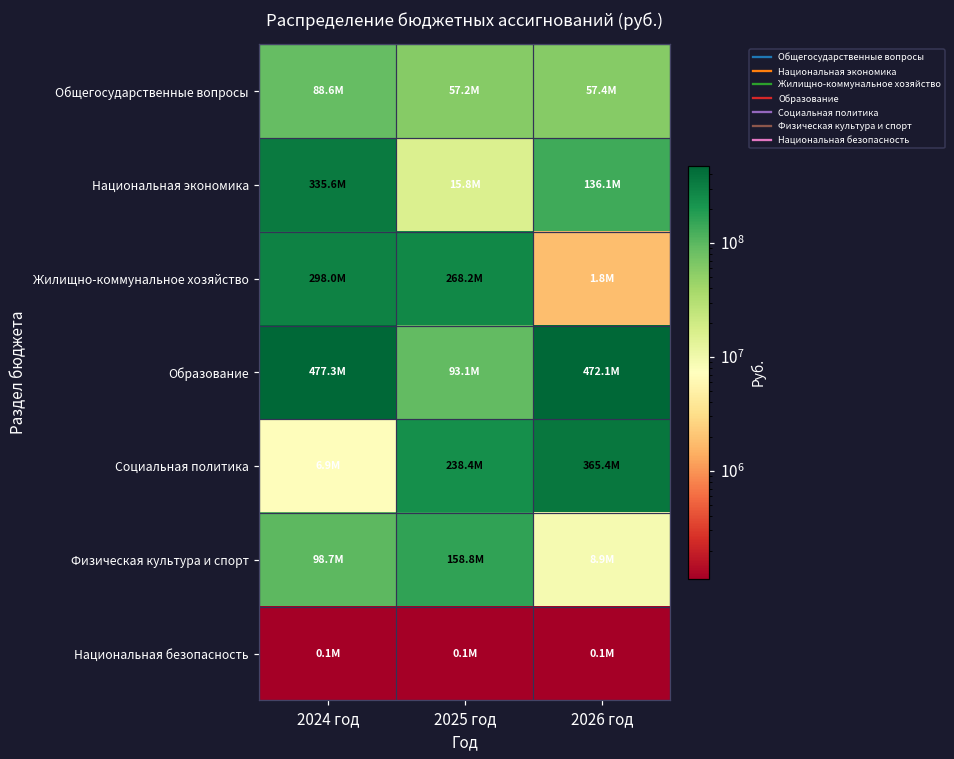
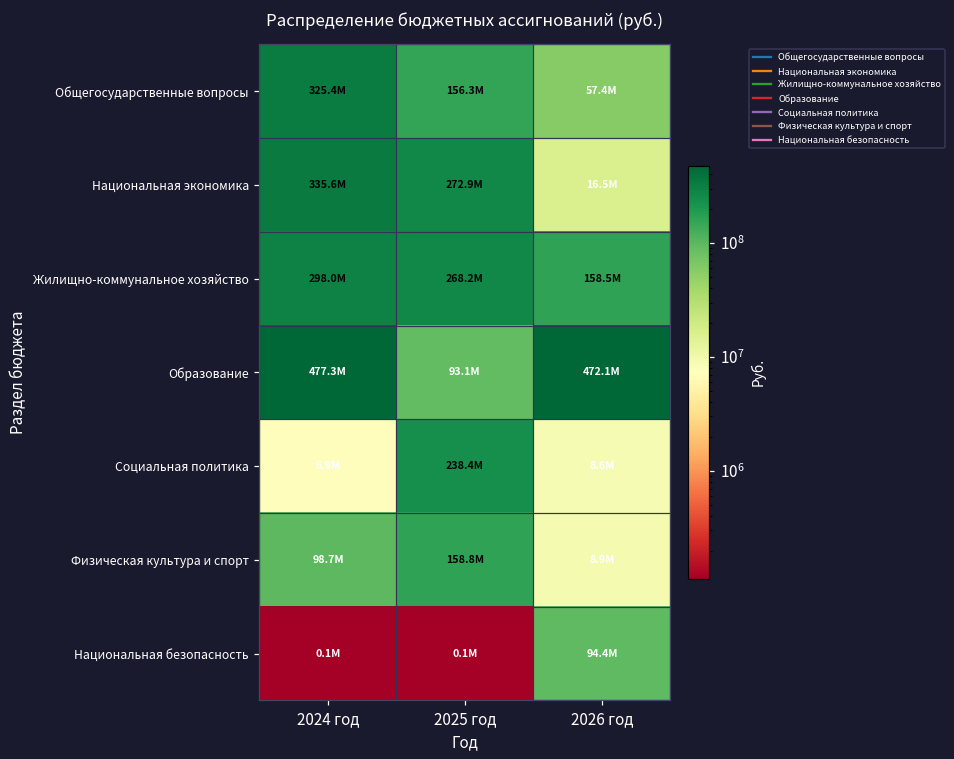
  {
    "Общегосударственные вопросы": {
-     "2024 год": "88.6M",
-     "2025 год": "57.2M",
+     "2024 год": "325.4M",
+     "2025 год": "156.3M",
      "2026 год": "57.4M"
    },
    "Национальная экономика": {
      "2024 год": "335.6M",
-     "2025 год": "15.8M",
-     "2026 год": "136.1M"
+     "2025 год": "272.9M",
+     "2026 год": "16.5M"
    },
    "Жилищно-коммунальное хозяйство": {
      "2024 год": "298.0M",
      "2025 год": "268.2M",
-     "2026 год": "1.8M"
+     "2026 год": "158.5M"
    },
    "Образование": {
      "2024 год": "477.3M",
      "2025 год": "93.1M",
      "2026 год": "472.1M"
    },
    "Социальная политика": {
      "2024 год": "6.9M",
      "2025 год": "238.4M",
-     "2026 год": "365.4M"
+     "2026 год": "8.6M"
    },
    "Физическая культура и спорт": {
      "2024 год": "98.7M",
      "2025 год": "158.8M",
      "2026 год": "8.9M"
    },
    "Национальная безопасность": {
      "2024 год": "0.1M",
      "2025 год": "0.1M",
-     "2026 год": "0.1M"
+     "2026 год": "94.4M"
    }
  }
